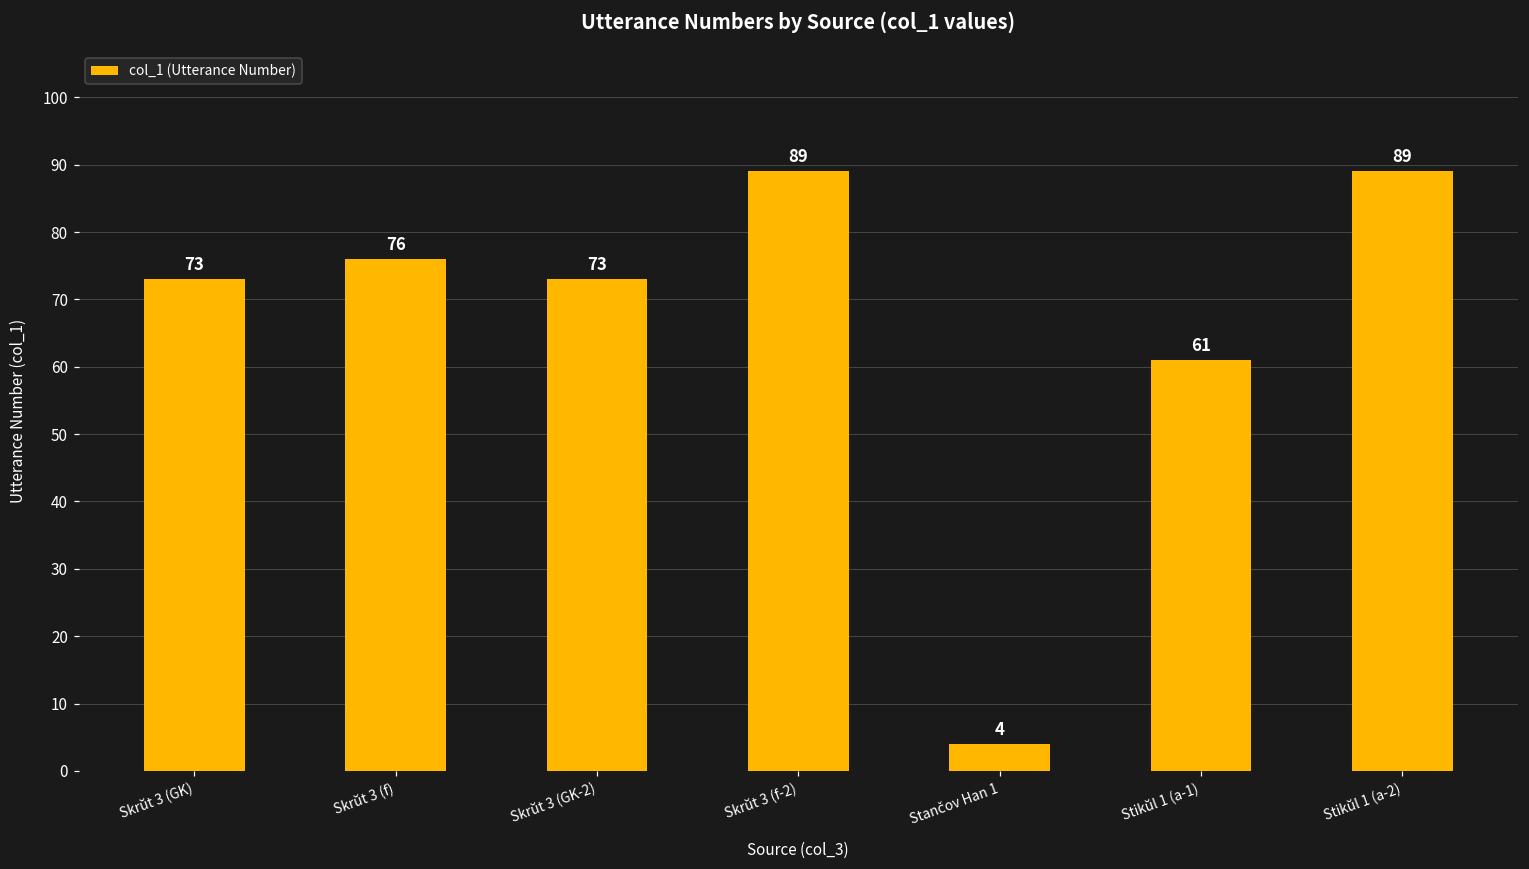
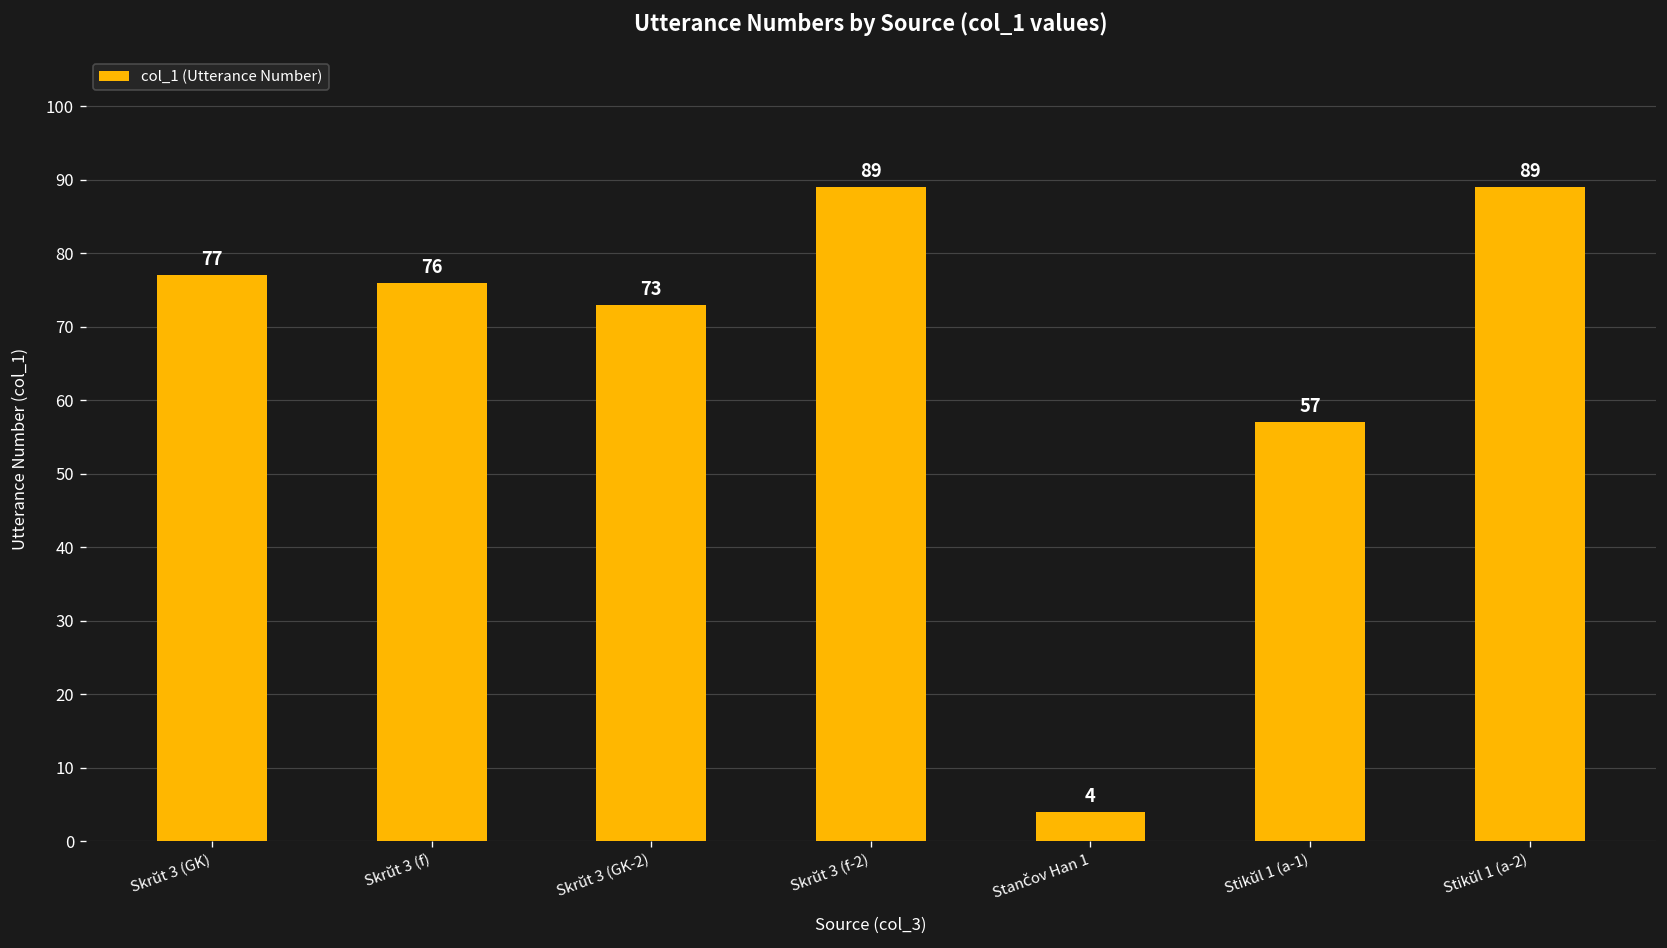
  {
-   "Skrŭt 3 (GK)": 73,
+   "Skrŭt 3 (GK)": 77,
    "Skrŭt 3 (f)": 76,
    "Skrŭt 3 (GK-2)": 73,
    "Skrŭt 3 (f-2)": 89,
    "Stančov Han 1": 4,
-   "Stikŭl 1 (a-1)": 61,
+   "Stikŭl 1 (a-1)": 57,
    "Stikŭl 1 (a-2)": 89
  }
